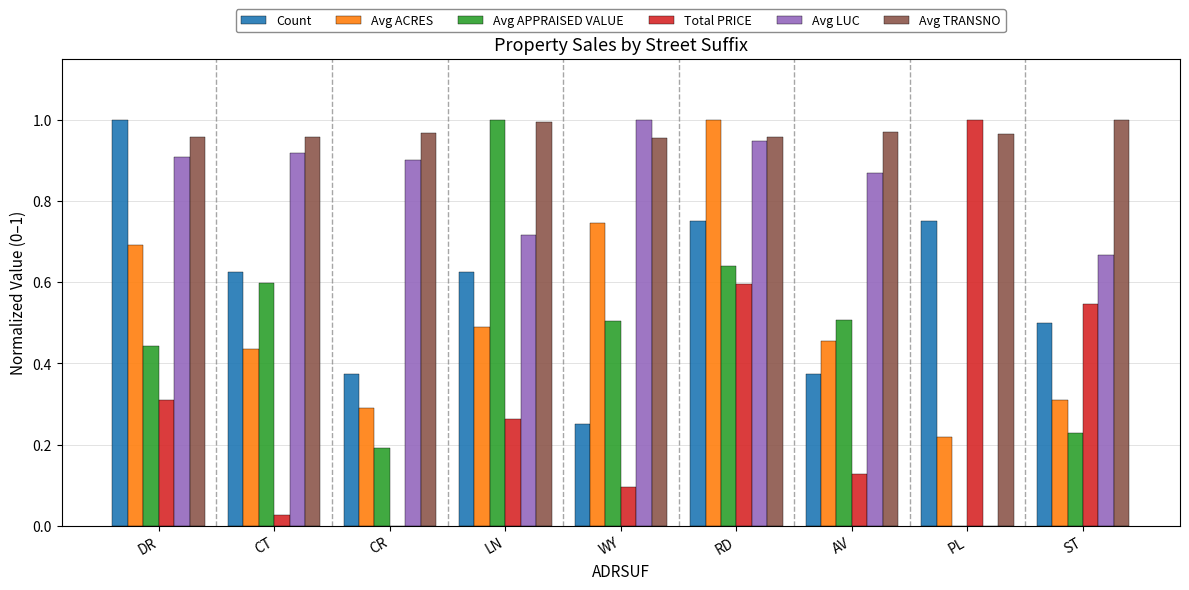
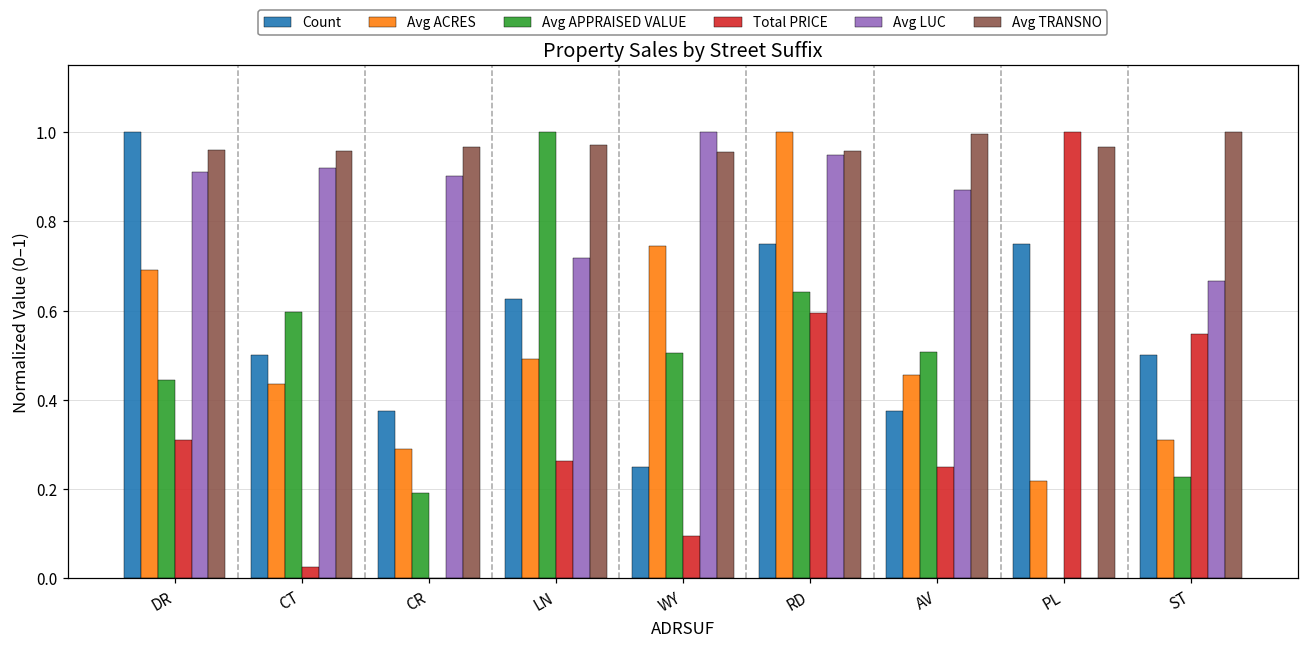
  {
    "Count": {
      "DR": 1.00,
-     "CT": 0.63,
+     "CT": 0.50,
      "CR": 0.38,
      "LN": 0.63,
      "WY": 0.25,
      "RD": 0.75,
      "AV": 0.38,
      "PL": 0.75,
      "ST": 0.50
    },
    "Avg ACRES": {
      "DR": 0.69,
      "CT": 0.44,
      "CR": 0.29,
      "LN": 0.49,
      "WY": 0.75,
      "RD": 1.00,
      "AV": 0.45,
      "PL": 0.22,
      "ST": 0.31
    },
    "Avg APPRAISED VALUE": {
      "DR": 0.44,
      "CT": 0.60,
      "CR": 0.19,
      "LN": 1.00,
      "WY": 0.51,
      "RD": 0.64,
      "AV": 0.51,
      "PL": 0.00,
      "ST": 0.23
    },
    "Total PRICE": {
      "DR": 0.31,
      "CT": 0.03,
      "CR": 0.00,
      "LN": 0.26,
      "WY": 0.10,
      "RD": 0.60,
-     "AV": 0.13,
+     "AV": 0.25,
      "PL": 1.00,
      "ST": 0.55
    },
    "Avg LUC": {
      "DR": 0.91,
      "CT": 0.92,
      "CR": 0.90,
      "LN": 0.72,
      "WY": 1.00,
      "RD": 0.95,
      "AV": 0.87,
      "PL": 0.00,
      "ST": 0.67
    },
    "Avg TRANSNO": {
      "DR": 0.96,
      "CT": 0.96,
      "CR": 0.97,
-     "LN": 0.99,
+     "LN": 0.97,
      "WY": 0.96,
      "RD": 0.96,
-     "AV": 0.97,
+     "AV": 1.00,
      "PL": 0.97,
      "ST": 1.00
    }
  }
